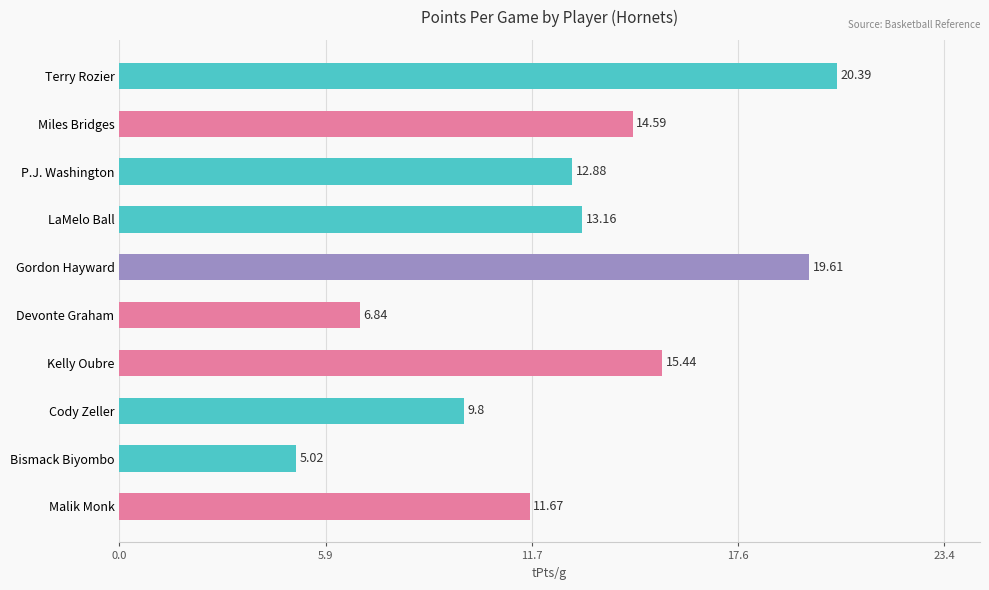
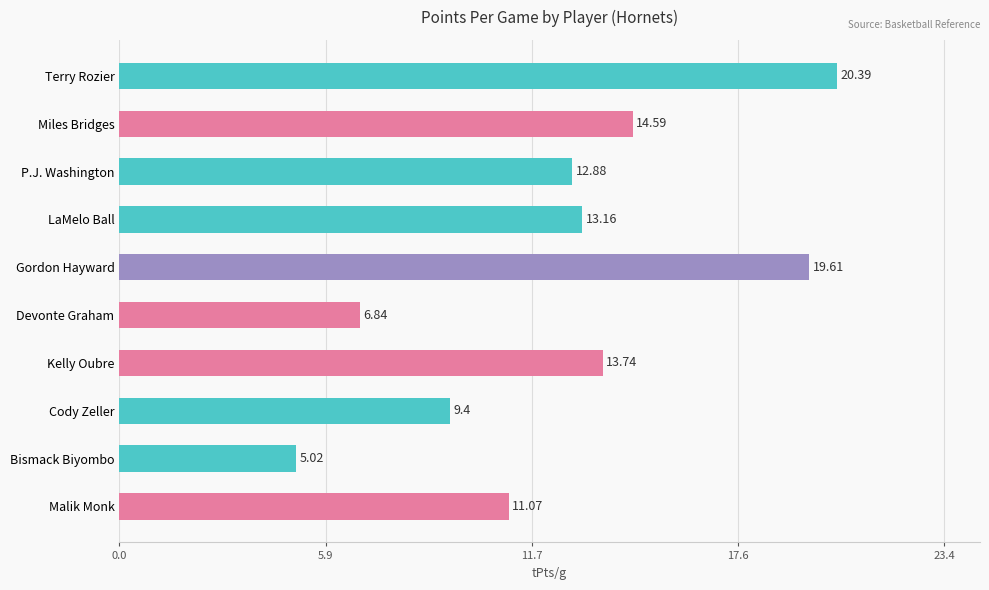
  {
    "Terry Rozier": 20.39,
    "Miles Bridges": 14.59,
    "P.J. Washington": 12.88,
    "LaMelo Ball": 13.16,
    "Gordon Hayward": 19.61,
    "Devonte Graham": 6.84,
-   "Kelly Oubre": 15.44,
-   "Cody Zeller": 9.8,
+   "Kelly Oubre": 13.74,
+   "Cody Zeller": 9.4,
    "Bismack Biyombo": 5.02,
-   "Malik Monk": 11.67
+   "Malik Monk": 11.07
  }
